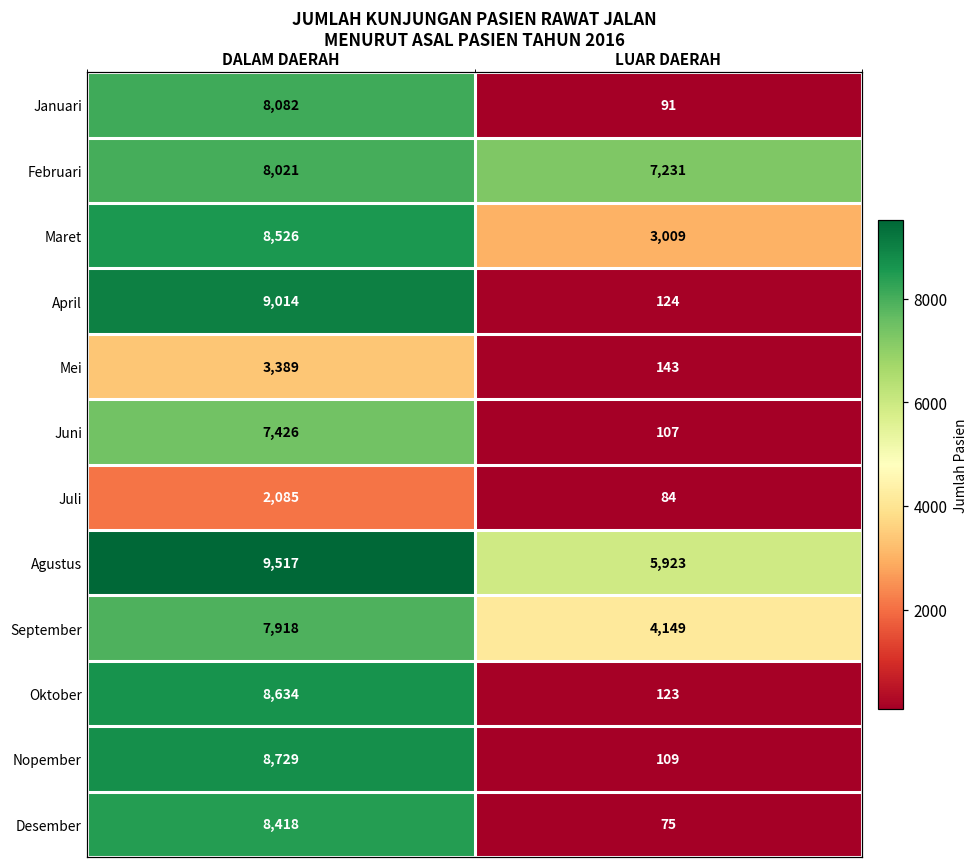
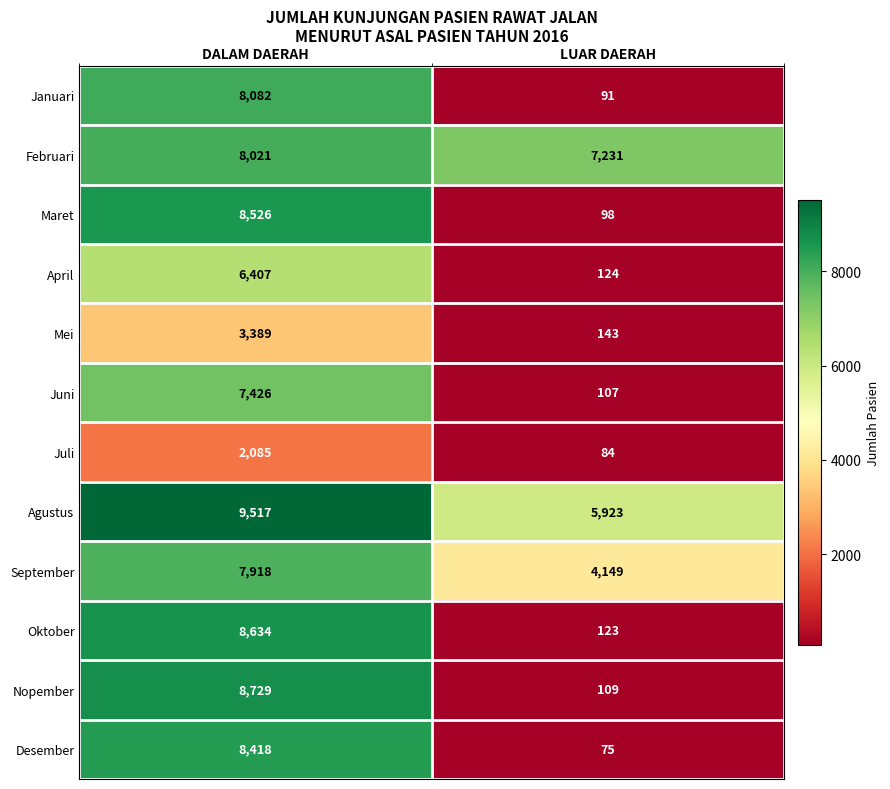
  {
    "Januari": {
      "DALAM DAERAH": "8,082",
      "LUAR DAERAH": "91"
    },
    "Februari": {
      "DALAM DAERAH": "8,021",
      "LUAR DAERAH": "7,231"
    },
    "Maret": {
      "DALAM DAERAH": "8,526",
-     "LUAR DAERAH": "3,009"
+     "LUAR DAERAH": "98"
    },
    "April": {
-     "DALAM DAERAH": "9,014",
+     "DALAM DAERAH": "6,407",
      "LUAR DAERAH": "124"
    },
    "Mei": {
      "DALAM DAERAH": "3,389",
      "LUAR DAERAH": "143"
    },
    "Juni": {
      "DALAM DAERAH": "7,426",
      "LUAR DAERAH": "107"
    },
    "Juli": {
      "DALAM DAERAH": "2,085",
      "LUAR DAERAH": "84"
    },
    "Agustus": {
      "DALAM DAERAH": "9,517",
      "LUAR DAERAH": "5,923"
    },
    "September": {
      "DALAM DAERAH": "7,918",
      "LUAR DAERAH": "4,149"
    },
    "Oktober": {
      "DALAM DAERAH": "8,634",
      "LUAR DAERAH": "123"
    },
    "Nopember": {
      "DALAM DAERAH": "8,729",
      "LUAR DAERAH": "109"
    },
    "Desember": {
      "DALAM DAERAH": "8,418",
      "LUAR DAERAH": "75"
    }
  }
